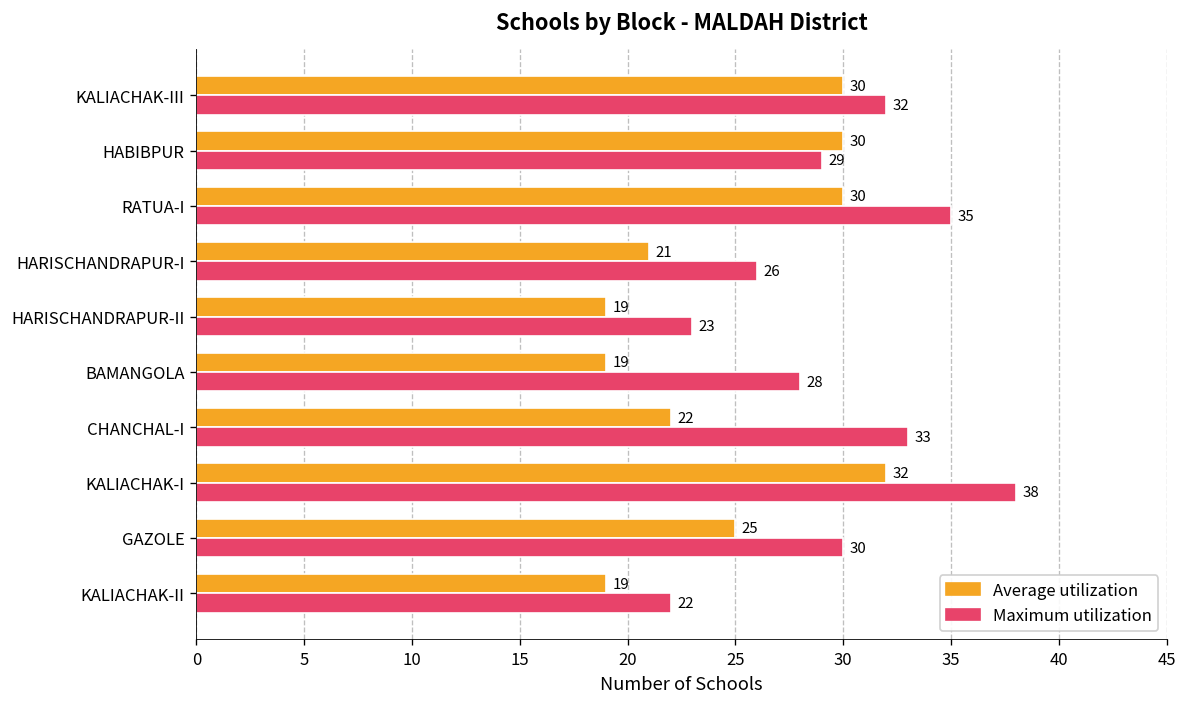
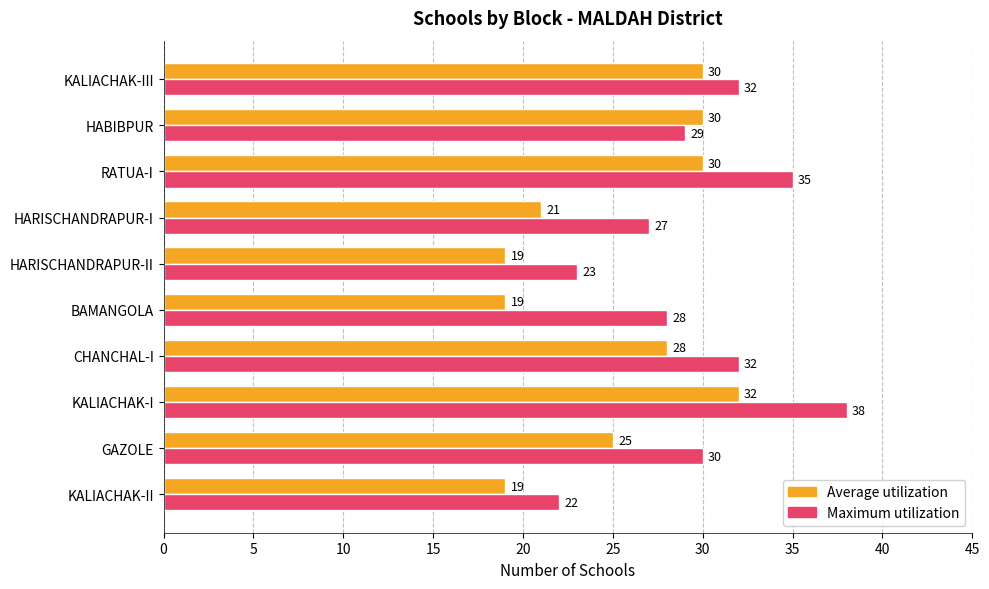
  {
    "Average utilization": {
      "KALIACHAK-III": 30,
      "HABIBPUR": 30,
      "RATUA-I": 30,
      "HARISCHANDRAPUR-I": 21,
      "HARISCHANDRAPUR-II": 19,
      "BAMANGOLA": 19,
-     "CHANCHAL-I": 22,
+     "CHANCHAL-I": 28,
      "KALIACHAK-I": 32,
      "GAZOLE": 25,
      "KALIACHAK-II": 19
    },
    "Maximum utilization": {
      "KALIACHAK-III": 32,
      "HABIBPUR": 29,
      "RATUA-I": 35,
-     "HARISCHANDRAPUR-I": 26,
+     "HARISCHANDRAPUR-I": 27,
      "HARISCHANDRAPUR-II": 23,
      "BAMANGOLA": 28,
-     "CHANCHAL-I": 33,
+     "CHANCHAL-I": 32,
      "KALIACHAK-I": 38,
      "GAZOLE": 30,
      "KALIACHAK-II": 22
    }
  }
